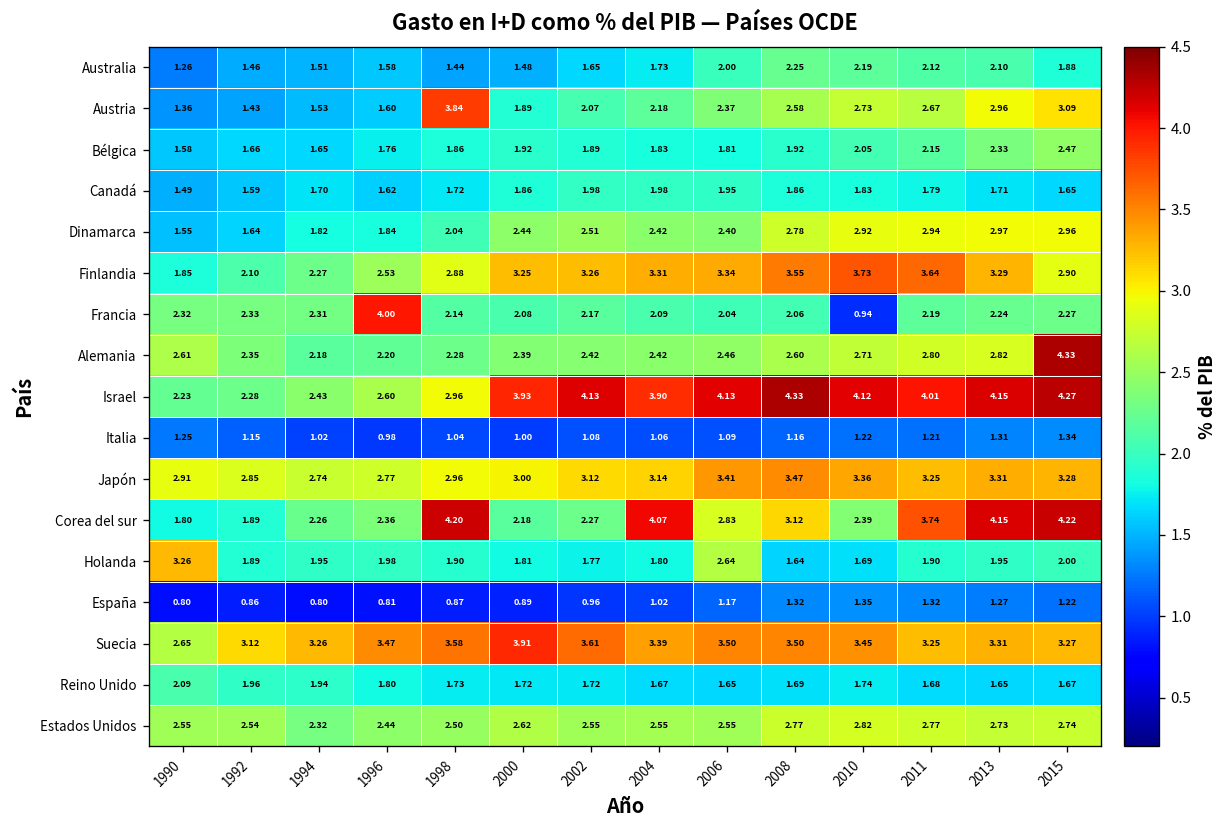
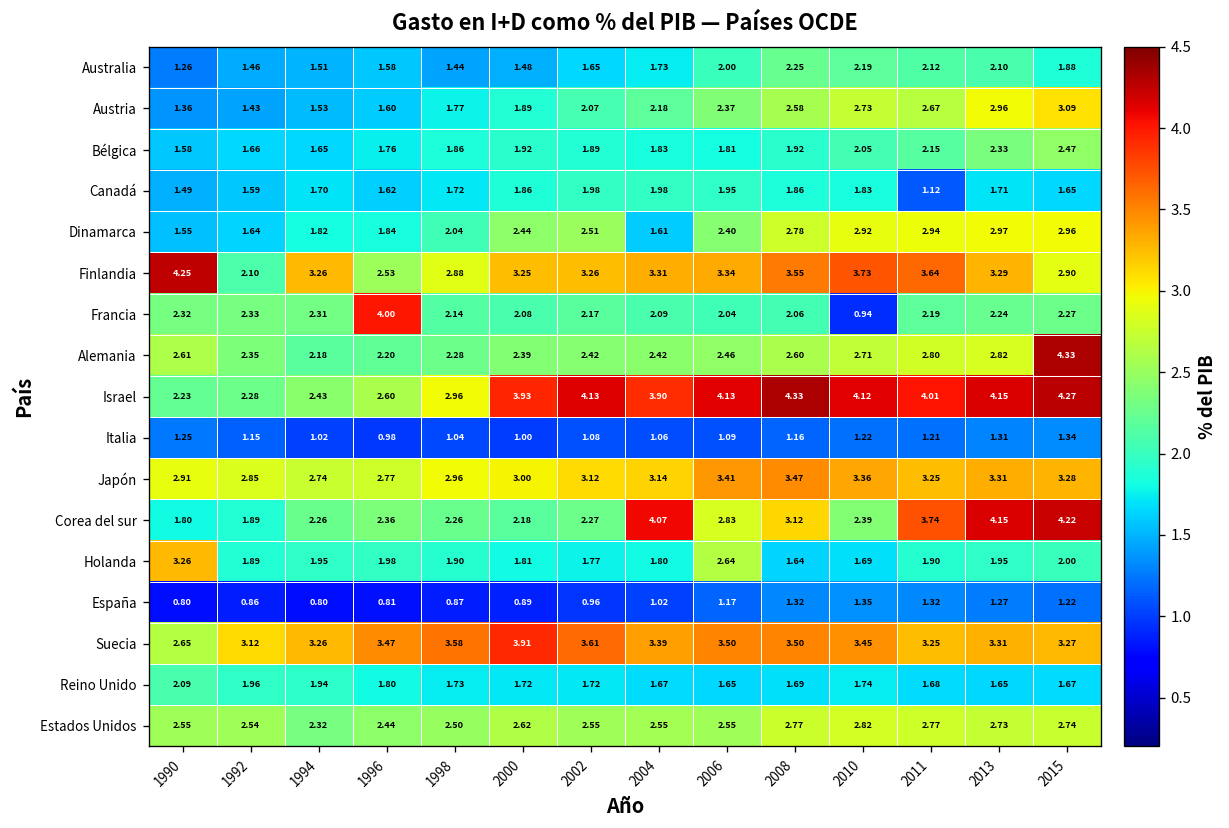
  {
    "Austria": {
      "1990": 1.36,
      "1992": 1.43,
      "1994": 1.53,
      "1996": 1.60,
-     "1998": 3.84,
+     "1998": 1.77,
      "2000": 1.89,
      "2002": 2.07,
      "2004": 2.18,
      "2006": 2.37,
      "2008": 2.58,
      "2010": 2.73,
      "2011": 2.67,
      "2013": 2.96,
      "2015": 3.09
    },
    "Canadá": {
      "1990": 1.49,
      "1992": 1.59,
      "1994": 1.70,
      "1996": 1.62,
      "1998": 1.72,
      "2000": 1.86,
      "2002": 1.98,
      "2004": 1.98,
      "2006": 1.95,
      "2008": 1.86,
      "2010": 1.83,
-     "2011": 1.79,
+     "2011": 1.12,
      "2013": 1.71,
      "2015": 1.65
    },
    "Dinamarca": {
      "1990": 1.55,
      "1992": 1.64,
      "1994": 1.82,
      "1996": 1.84,
      "1998": 2.04,
      "2000": 2.44,
      "2002": 2.51,
-     "2004": 2.42,
+     "2004": 1.61,
      "2006": 2.40,
      "2008": 2.78,
      "2010": 2.92,
      "2011": 2.94,
      "2013": 2.97,
      "2015": 2.96
    },
    "Finlandia": {
-     "1990": 1.85,
+     "1990": 4.25,
      "1992": 2.10,
-     "1994": 2.27,
+     "1994": 3.26,
      "1996": 2.53,
      "1998": 2.88,
      "2000": 3.25,
      "2002": 3.26,
      "2004": 3.31,
      "2006": 3.34,
      "2008": 3.55,
      "2010": 3.73,
      "2011": 3.64,
      "2013": 3.29,
      "2015": 2.90
    },
    "Corea del sur": {
      "1990": 1.80,
      "1992": 1.89,
      "1994": 2.26,
      "1996": 2.36,
-     "1998": 4.20,
+     "1998": 2.26,
      "2000": 2.18,
      "2002": 2.27,
      "2004": 4.07,
      "2006": 2.83,
      "2008": 3.12,
      "2010": 2.39,
      "2011": 3.74,
      "2013": 4.15,
      "2015": 4.22
    }
  }
